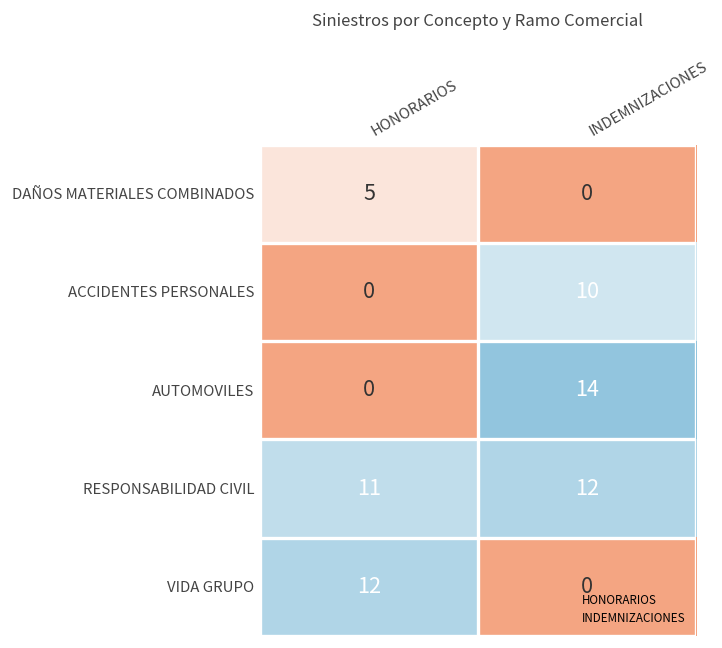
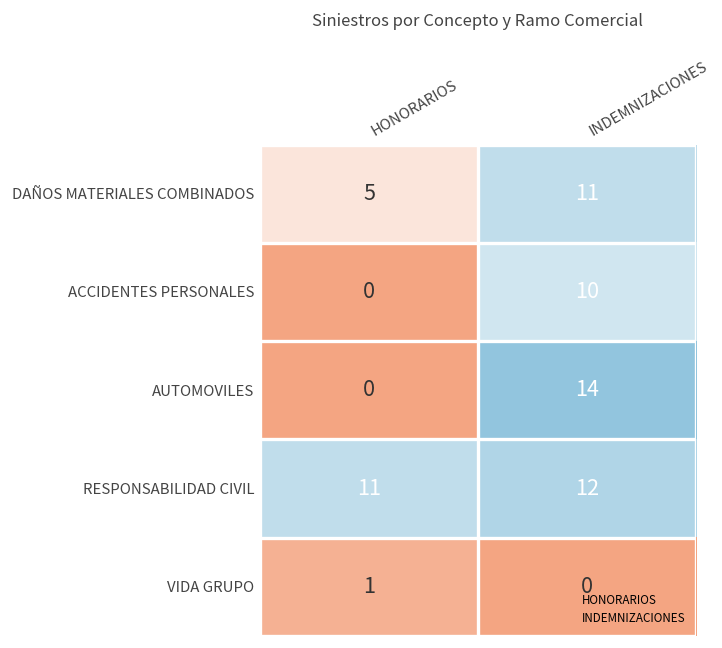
  {
    "DAÑOS MATERIALES COMBINADOS": {
      "HONORARIOS": 5,
-     "INDEMNIZACIONES": 0
+     "INDEMNIZACIONES": 11
    },
    "ACCIDENTES PERSONALES": {
      "HONORARIOS": 0
    },
    "AUTOMOVILES": {
      "HONORARIOS": 0,
      "INDEMNIZACIONES": 14
    },
    "RESPONSABILIDAD CIVIL": {
      "HONORARIOS": 11,
      "INDEMNIZACIONES": 12
    },
    "VIDA GRUPO": {
-     "HONORARIOS": 12,
+     "HONORARIOS": 1,
      "INDEMNIZACIONES": 0
    }
  }
